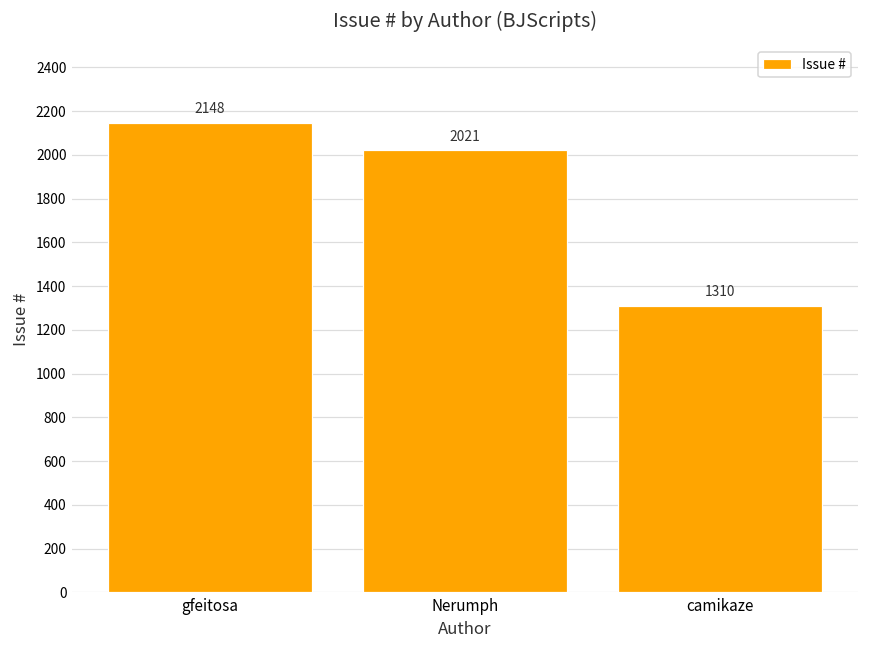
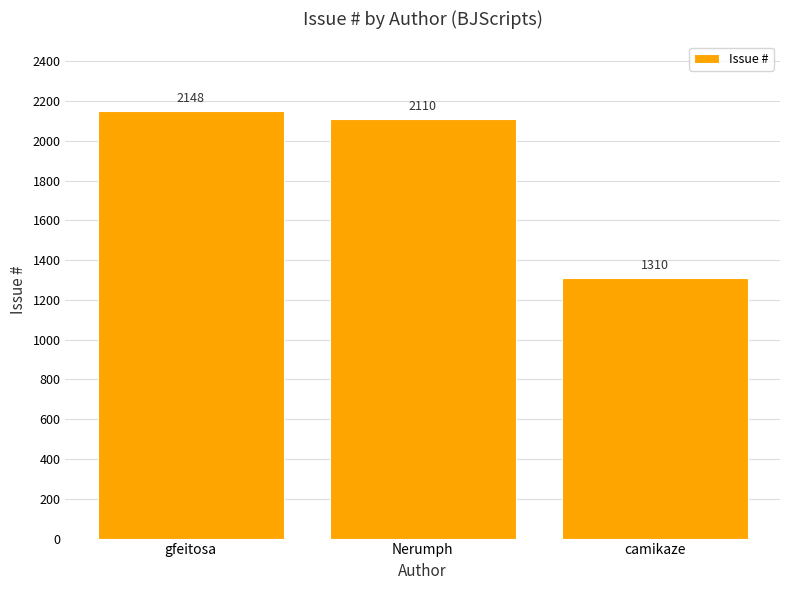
  {
    "gfeitosa": 2148,
-   "Nerumph": 2021,
+   "Nerumph": 2110,
    "camikaze": 1310
  }
